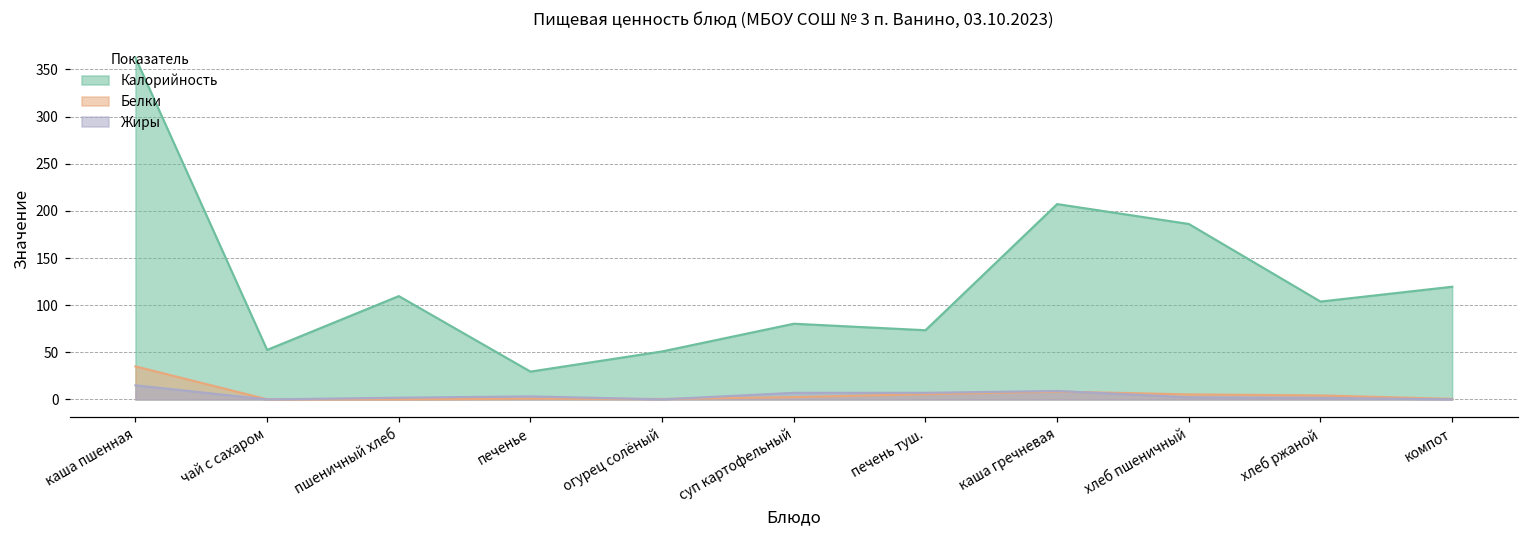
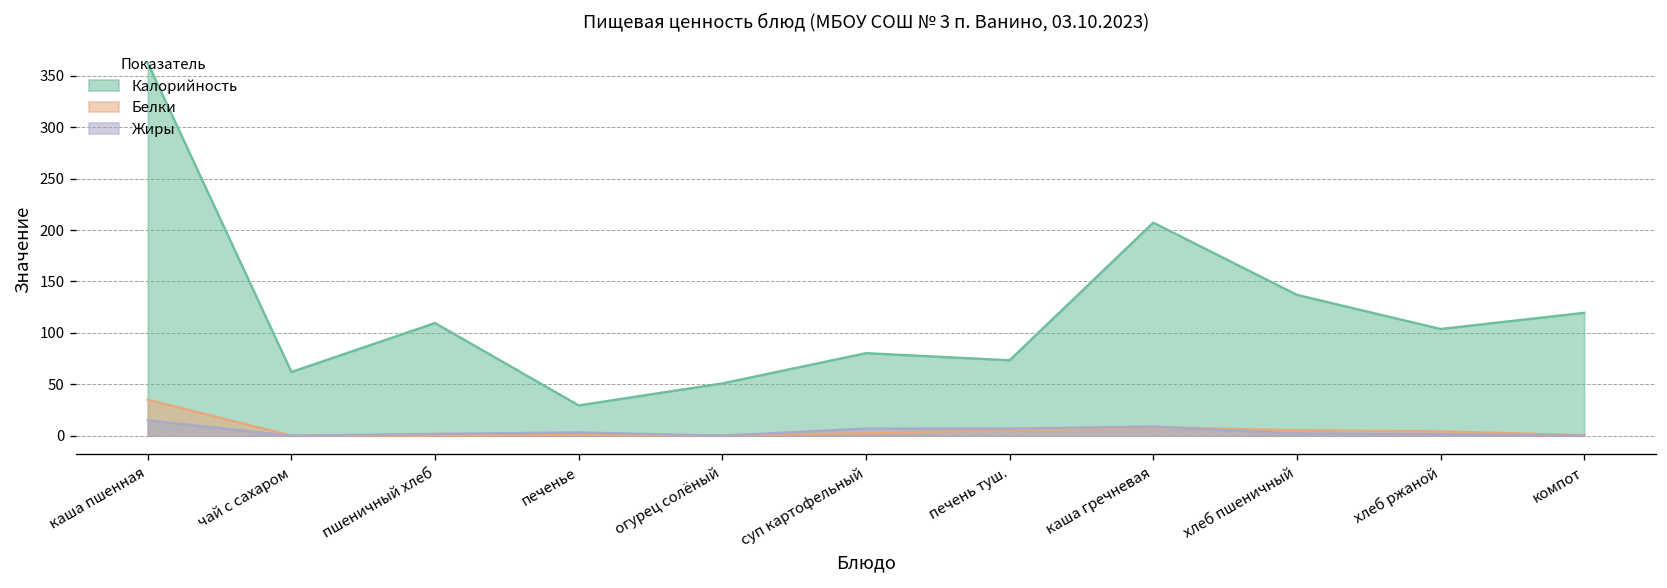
  {
    "Калорийность": {
      "каша пшенная": 360,
-     "чай с сахаром": 50,
+     "чай с сахаром": 60,
      "пшеничный хлеб": 110,
      "печенье": 30,
      "огурец солёный": 50,
      "суп картофельный": 80,
      "печень туш.": 70,
      "каша гречневая": 210,
-     "хлеб пшеничный": 190,
+     "хлеб пшеничный": 140,
      "хлеб ржаной": 100,
      "компот": 120
    },
    "Белки": {
      "каша пшенная": 40,
      "суп картофельный": 0,
      "хлеб пшеничный": 10
    },
    "Жиры": {
      "каша пшенная": 10,
      "суп картофельный": 10,
      "хлеб пшеничный": 0
    }
  }
